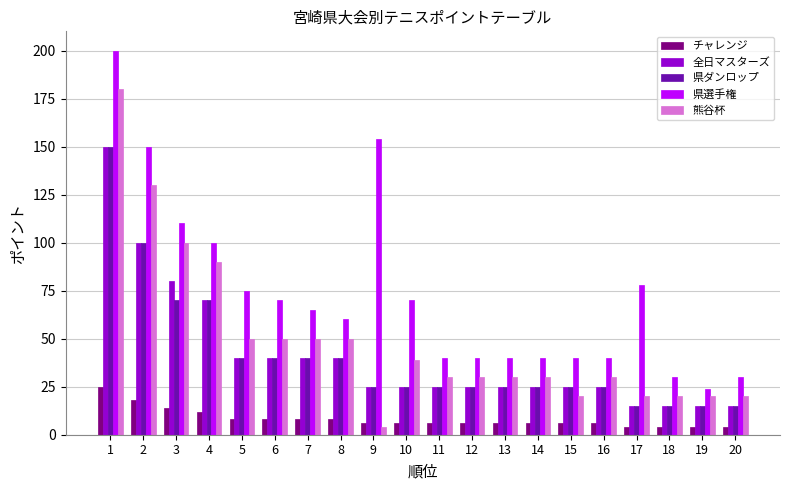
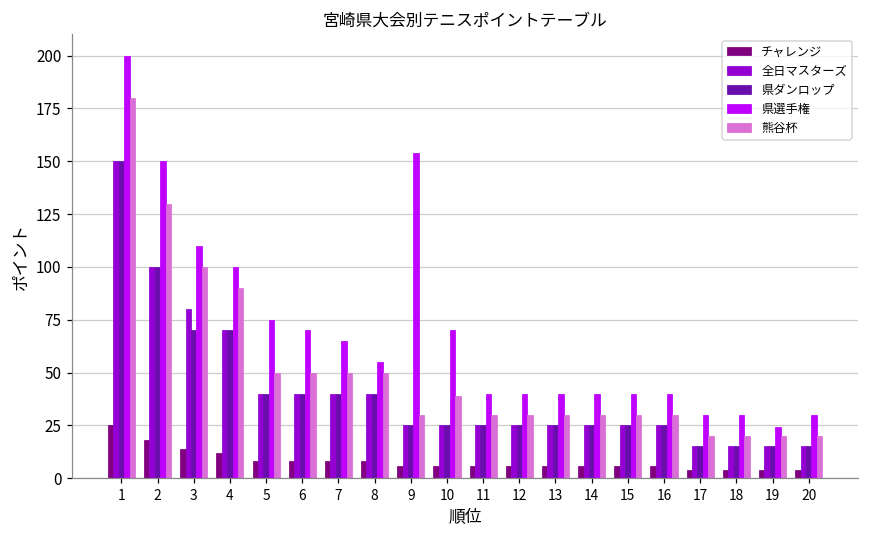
  {
    "県選手権": {
      "1": 200,
      "2": 150,
      "3": 110,
      "4": 100,
      "5": 75,
      "6": 70,
      "7": 65,
-     "8": 60,
+     "8": 55,
      "9": 154,
      "10": 70,
      "11": 40,
      "12": 40,
      "13": 40,
      "14": 40,
      "15": 40,
      "16": 40,
-     "17": 78,
+     "17": 30,
      "18": 30,
      "19": 24,
      "20": 30
    },
    "熊谷杯": {
      "1": 180,
      "2": 130,
      "3": 100,
      "4": 90,
      "5": 50,
      "6": 50,
      "7": 50,
      "8": 50,
-     "9": 4,
+     "9": 30,
      "10": 39,
      "11": 30,
      "12": 30,
      "13": 30,
      "14": 30,
-     "15": 20,
+     "15": 30,
      "16": 30,
      "17": 20,
      "18": 20,
      "19": 20,
      "20": 20
    }
  }
